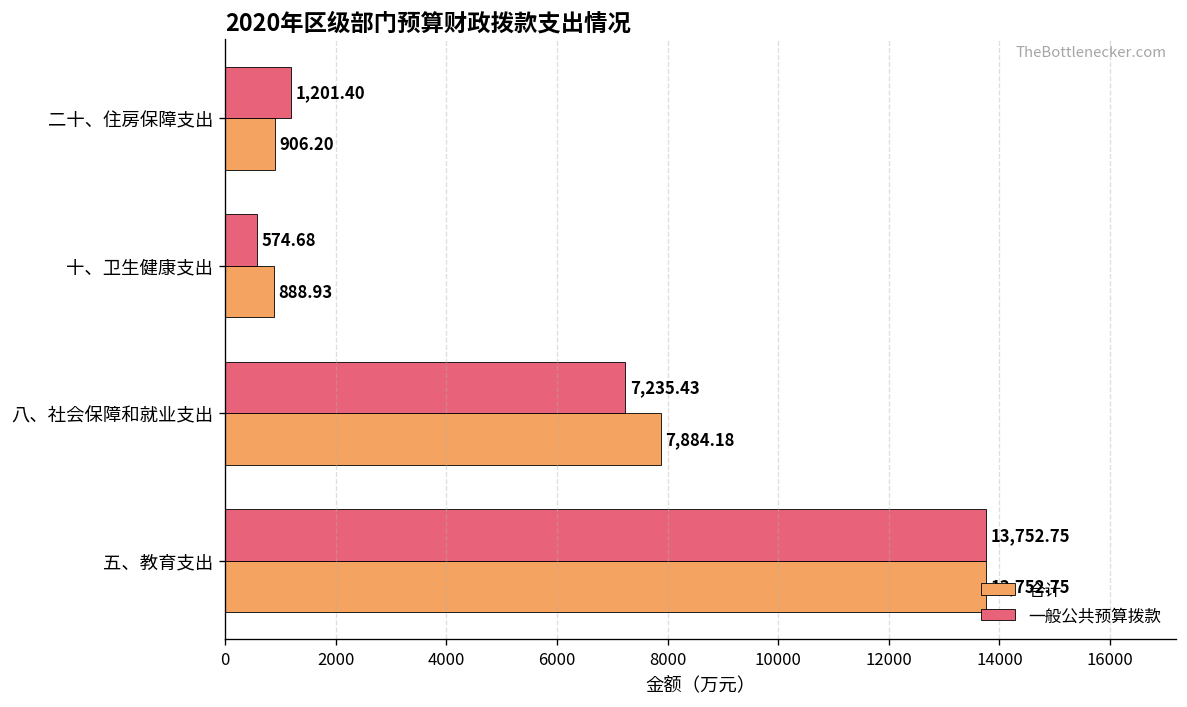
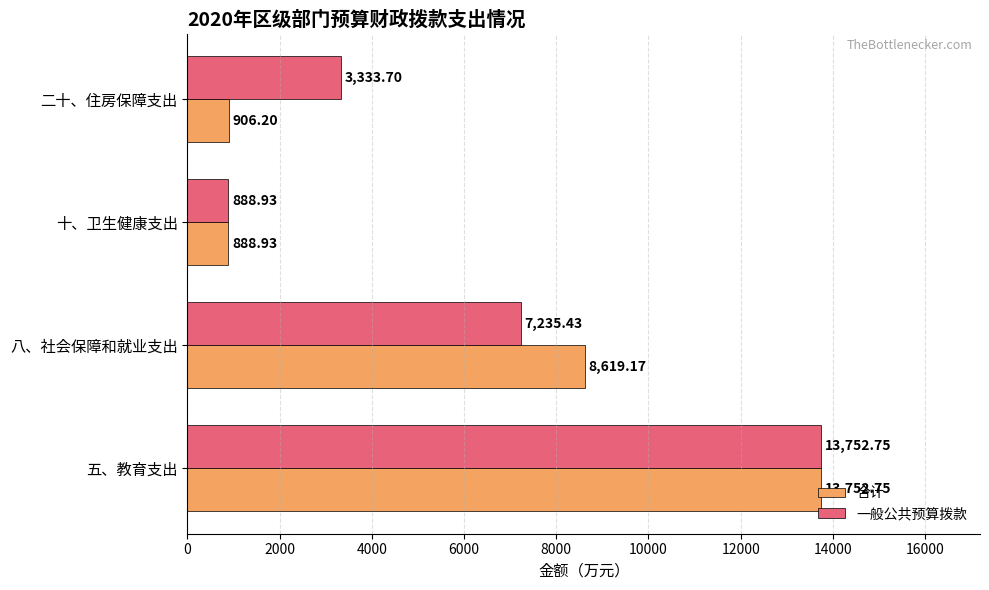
  {
    "合计": {
      "二十、住房保障支出": "906.20",
      "十、卫生健康支出": "888.93",
-     "八、社会保障和就业支出": "7,884.18",
+     "八、社会保障和就业支出": "8,619.17",
      "五、教育支出": "13,752.75"
    },
    "一般公共预算拨款": {
-     "二十、住房保障支出": "1,201.40",
-     "十、卫生健康支出": "574.68",
+     "二十、住房保障支出": "3,333.70",
+     "十、卫生健康支出": "888.93",
      "八、社会保障和就业支出": "7,235.43",
      "五、教育支出": "13,752.75"
    }
  }
